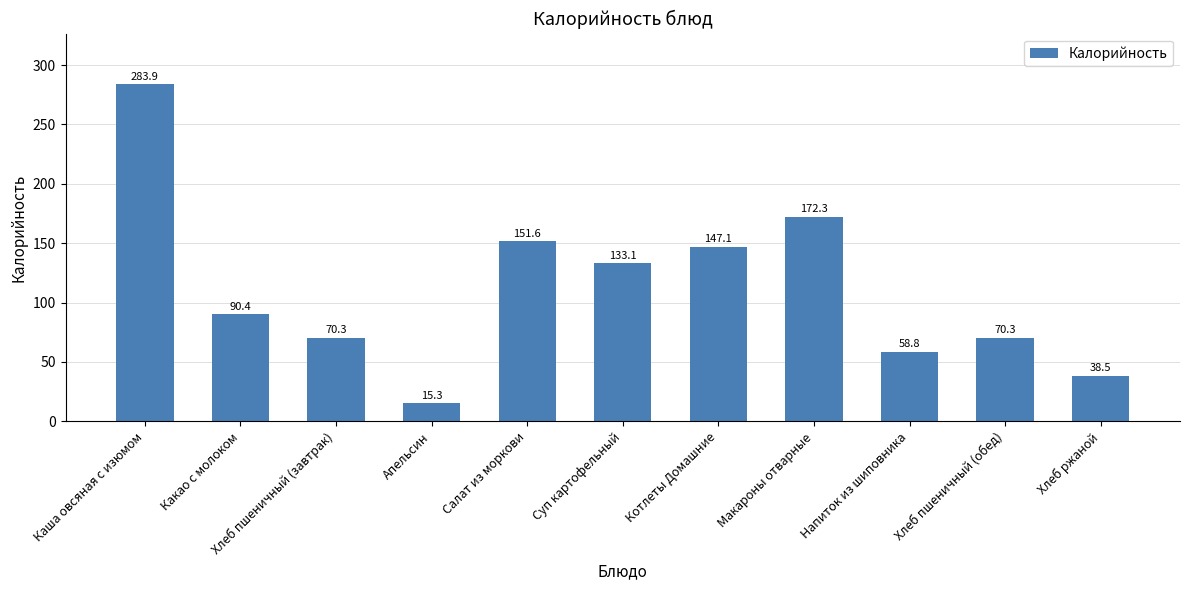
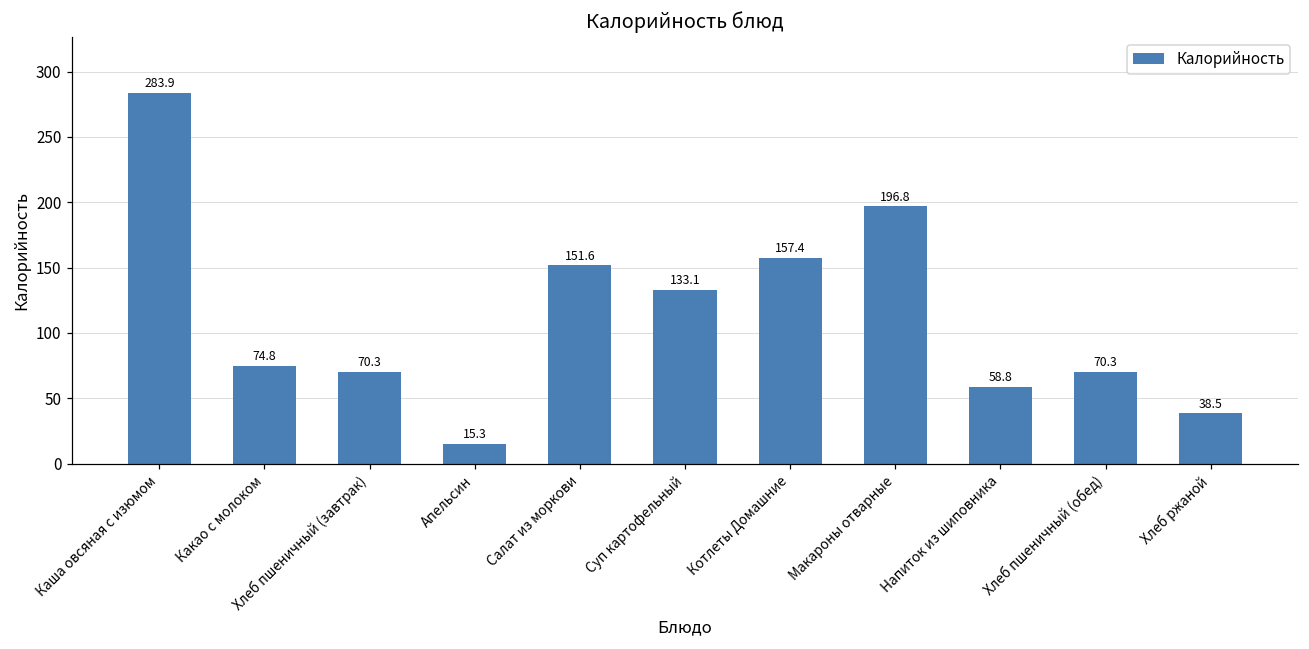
  {
    "Каша овсяная с изюмом": 283.9,
-   "Какао с молоком": 90.4,
+   "Какао с молоком": 74.8,
    "Хлеб пшеничный (завтрак)": 70.3,
    "Апельсин": 15.3,
    "Салат из моркови": 151.6,
    "Суп картофельный": 133.1,
-   "Котлеты Домашние": 147.1,
-   "Макароны отварные": 172.3,
+   "Котлеты Домашние": 157.4,
+   "Макароны отварные": 196.8,
    "Напиток из шиповника": 58.8,
    "Хлеб пшеничный (обед)": 70.3,
    "Хлеб ржаной": 38.5
  }
